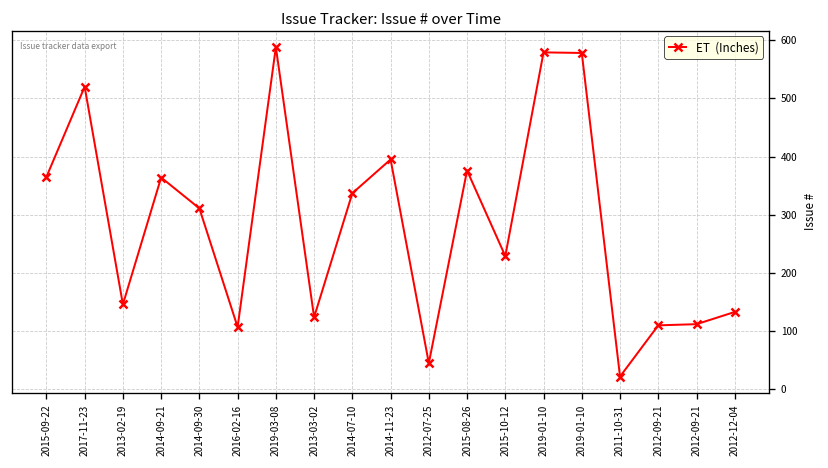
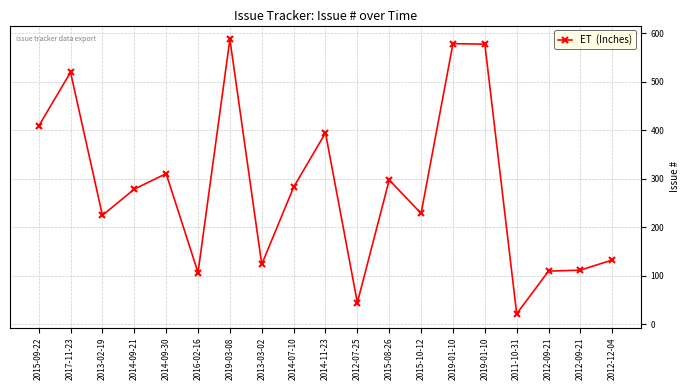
  {
-   "2015-09-22": 370,
+   "2015-09-22": 410,
    "2017-11-23": 520,
-   "2013-02-19": 150,
-   "2014-09-21": 360,
+   "2013-02-19": 230,
+   "2014-09-21": 280,
    "2014-09-30": 310,
    "2016-02-16": 110,
    "2019-03-08": 590,
    "2013-03-02": 120,
-   "2014-07-10": 340,
+   "2014-07-10": 280,
    "2014-11-23": 400,
    "2012-07-25": 50,
-   "2015-08-26": 380,
+   "2015-08-26": 300,
    "2015-10-12": 230,
    "2011-10-31": 20,
    "2012-12-04": 130
  }
